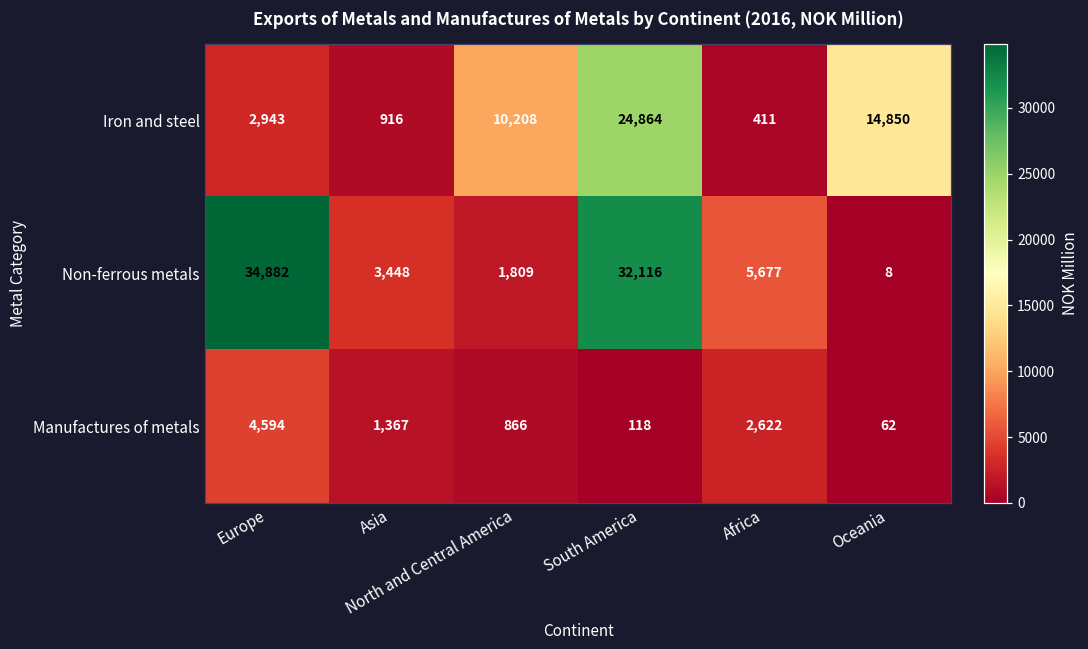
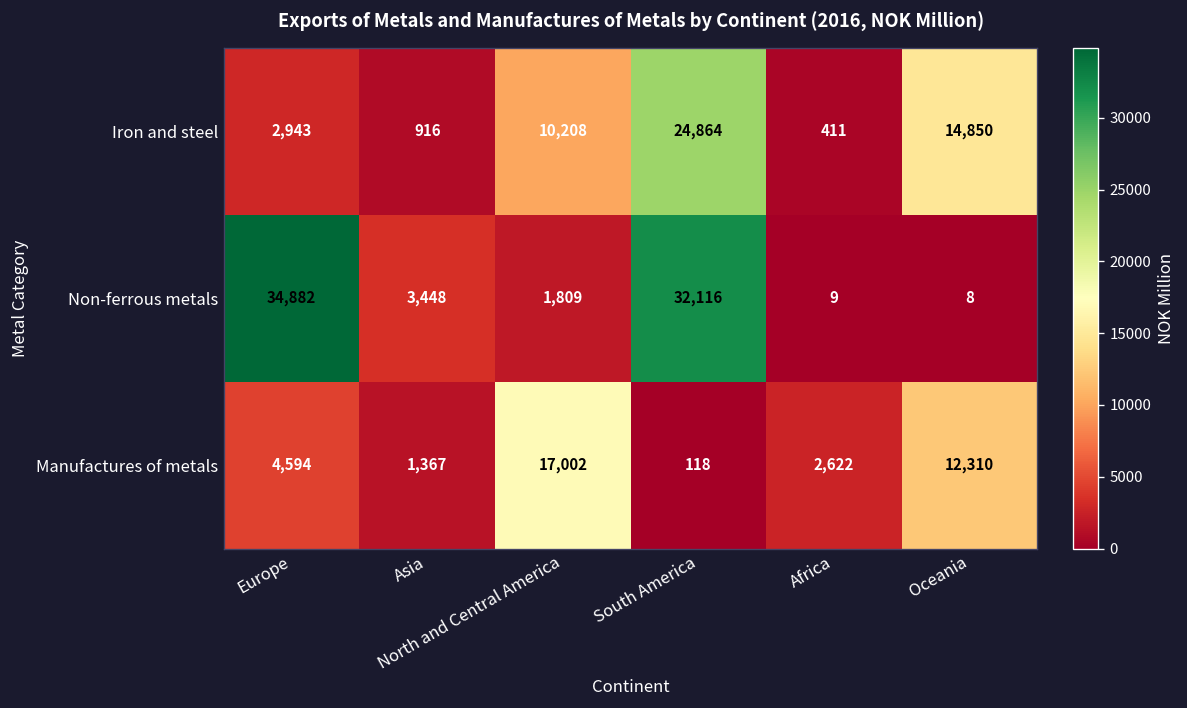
  {
    "Iron and steel": {
      "Europe": "2,943",
      "Asia": "916",
      "North and Central America": "10,208",
      "South America": "24,864",
      "Africa": "411",
      "Oceania": "14,850"
    },
    "Non-ferrous metals": {
      "Europe": "34,882",
      "Asia": "3,448",
      "North and Central America": "1,809",
      "South America": "32,116",
-     "Africa": "5,677",
+     "Africa": "9",
      "Oceania": "8"
    },
    "Manufactures of metals": {
      "Europe": "4,594",
      "Asia": "1,367",
-     "North and Central America": "866",
+     "North and Central America": "17,002",
      "South America": "118",
      "Africa": "2,622",
-     "Oceania": "62"
+     "Oceania": "12,310"
    }
  }
